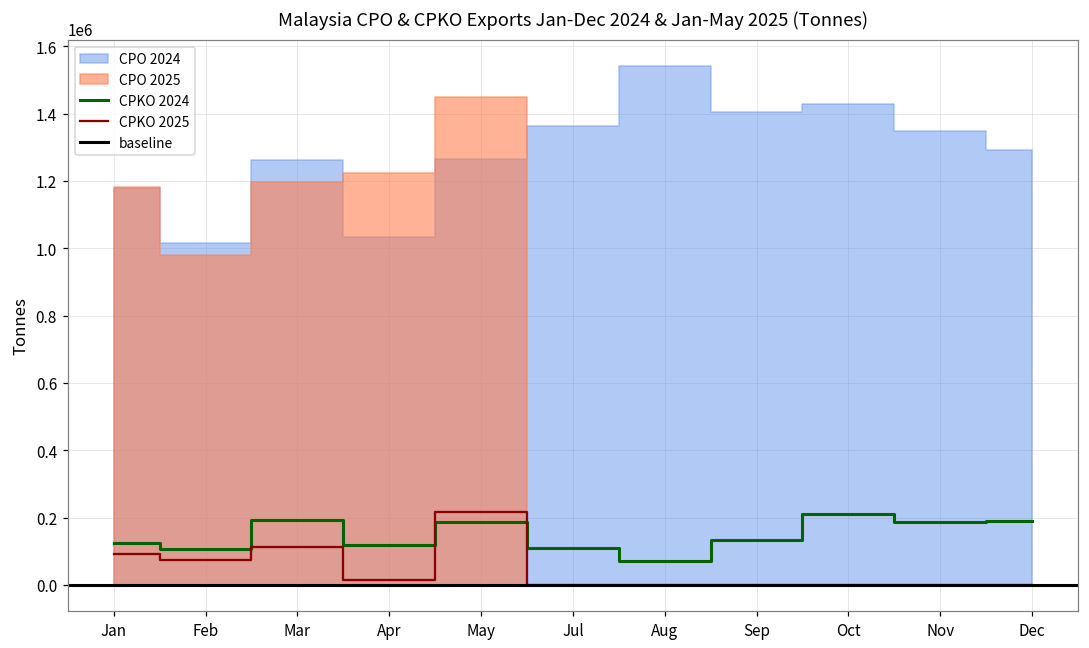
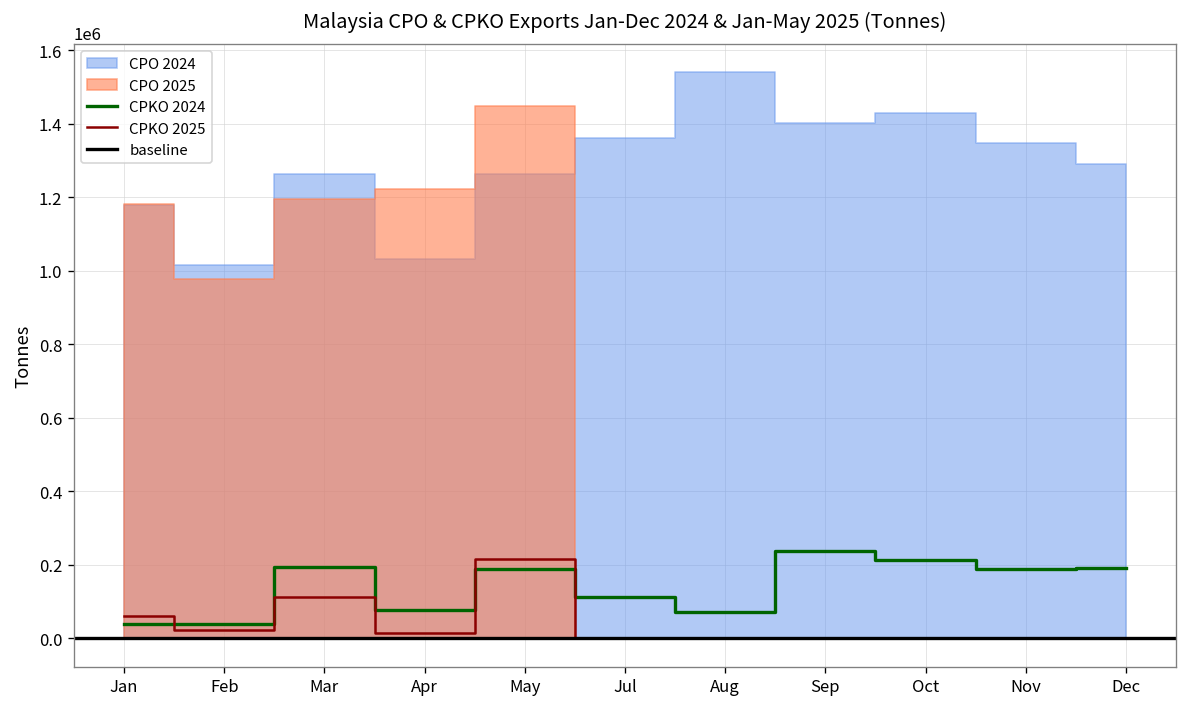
  {
    "CPKO 2024": {
-     "Jan": 120000,
-     "Feb": 110000,
+     "Jan": 40000,
+     "Feb": 40000,
      "Mar": 190000,
-     "Apr": 120000,
+     "Apr": 80000,
      "May": 190000,
      "Jul": 110000,
      "Aug": 70000,
-     "Sep": 130000,
+     "Sep": 240000,
      "Oct": 210000,
      "Nov": 190000,
      "Dec": 190000
    },
    "CPKO 2025": {
-     "Jan": 90000,
-     "Feb": 70000,
+     "Jan": 60000,
+     "Feb": 20000,
      "Mar": 110000,
      "Apr": 10000,
      "May": 220000,
      "Jul": 0,
      "Aug": 0,
      "Sep": 0,
      "Oct": 0,
      "Nov": 0
    }
  }
